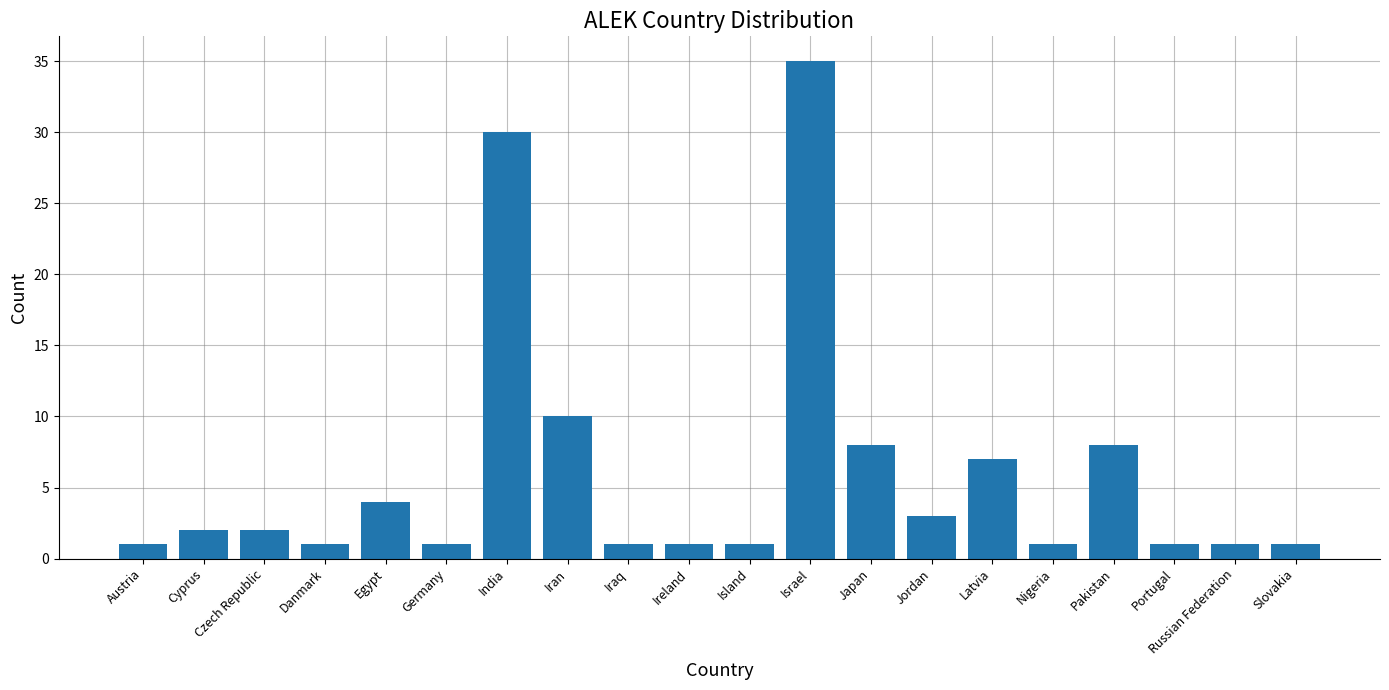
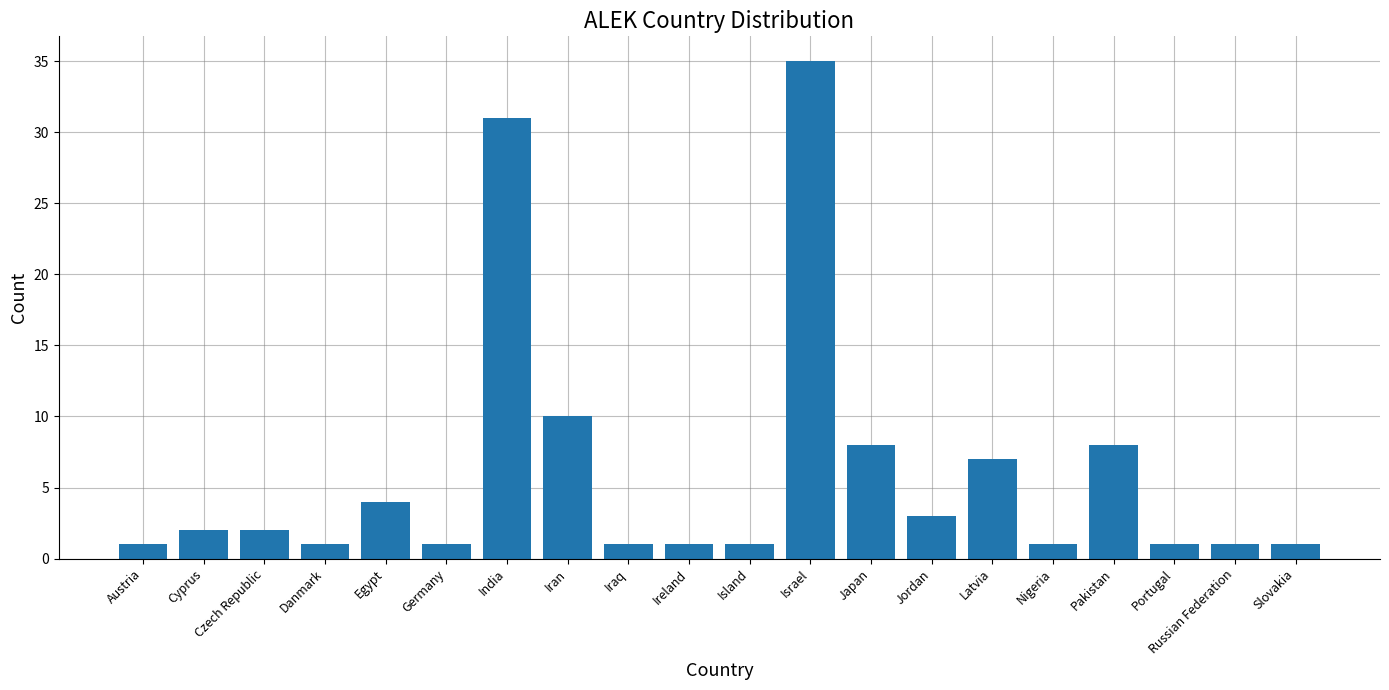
  {
    "Austria": 1,
    "Cyprus": 2,
    "Czech Republic": 2,
    "Danmark": 1,
    "Egypt": 4,
    "Germany": 1,
-   "India": 30,
+   "India": 31,
    "Iran": 10,
    "Iraq": 1,
    "Ireland": 1,
    "Island": 1,
    "Israel": 35,
    "Japan": 8,
    "Jordan": 3,
    "Latvia": 7,
    "Nigeria": 1,
    "Pakistan": 8,
    "Portugal": 1,
    "Russian Federation": 1,
    "Slovakia": 1
  }
